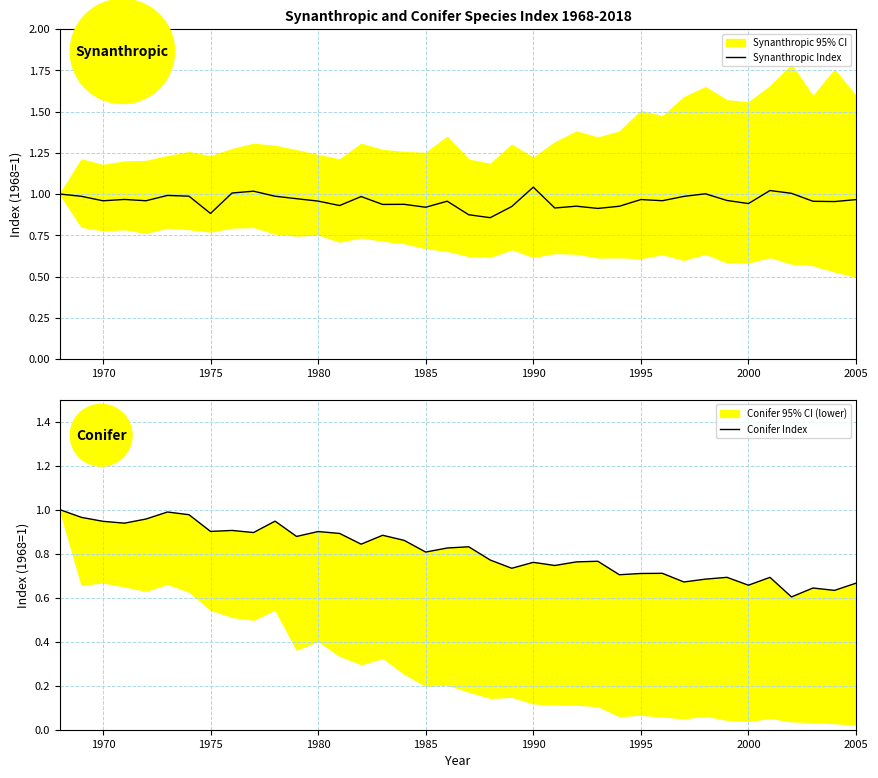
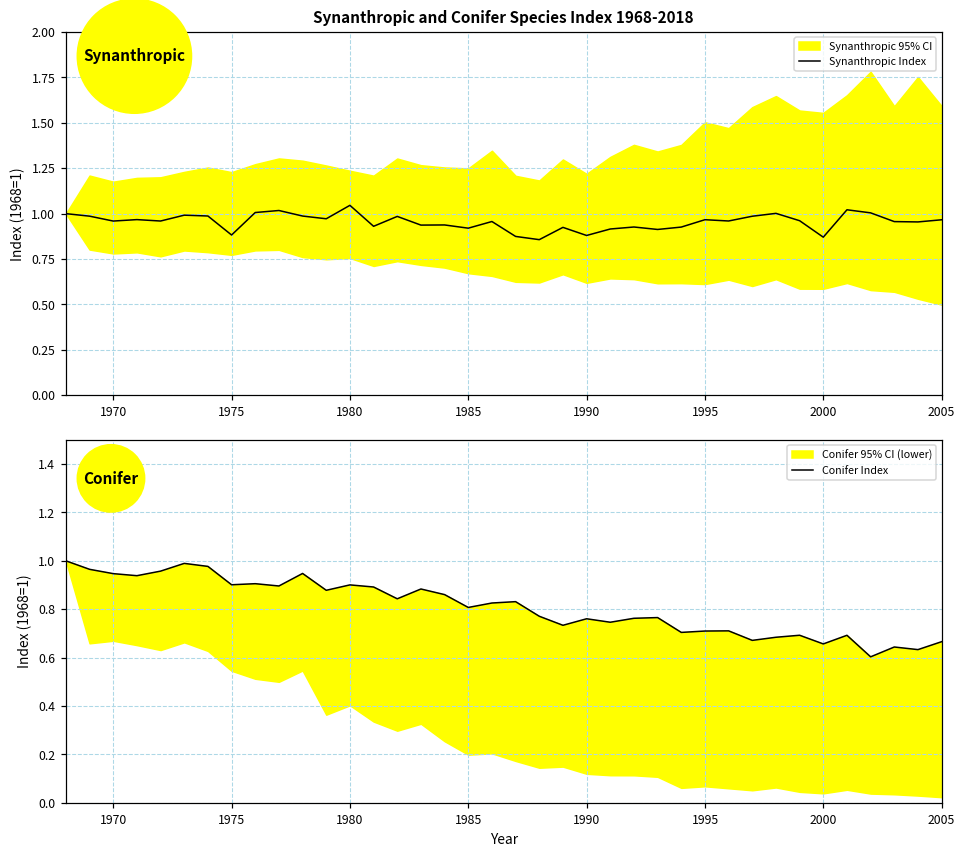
  {
    "Synanthropic and Conifer Species Index 1968-2018": {
      "Synanthropic Index": {
        "1970": 0.96,
        "1975": 0.88,
-       "1980": 0.96,
+       "1980": 1.05,
        "1985": 0.92,
-       "1990": 1.04,
+       "1990": 0.88,
        "1995": 0.97,
-       "2000": 0.94,
+       "2000": 0.87,
        "2005": 0.97
      }
    }
  }
